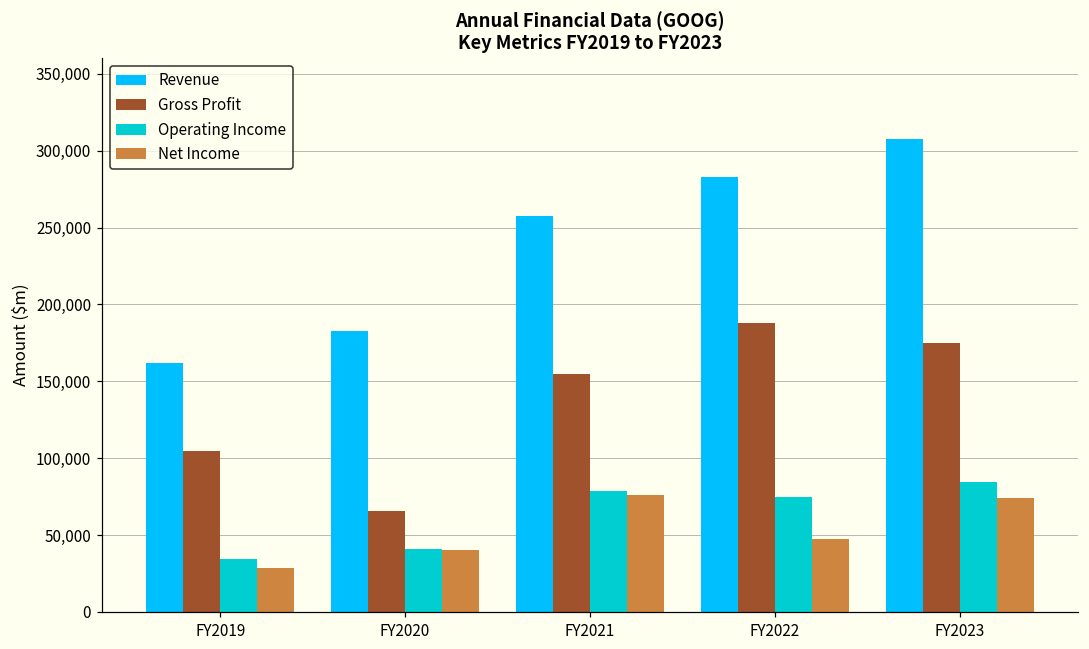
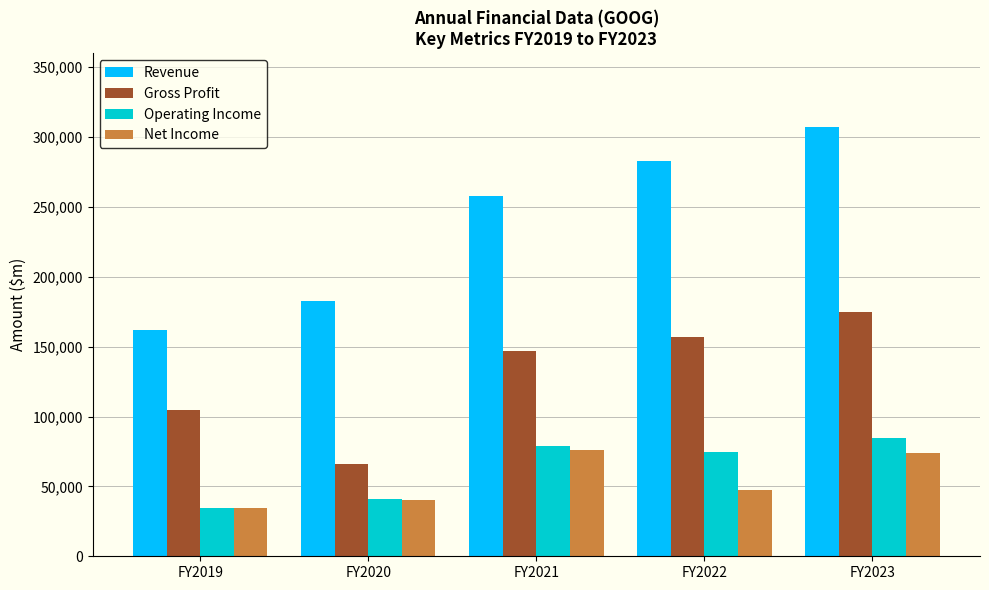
  {
    "Gross Profit": {
      "FY2019": "105,000",
      "FY2020": "66,000",
-     "FY2021": "155,000",
-     "FY2022": "188,000",
+     "FY2021": "147,000",
+     "FY2022": "157,000",
      "FY2023": "175,000"
    },
    "Net Income": {
-     "FY2019": "28,000",
+     "FY2019": "34,000",
      "FY2020": "40,000",
      "FY2021": "76,000",
      "FY2022": "47,000",
      "FY2023": "74,000"
    }
  }
